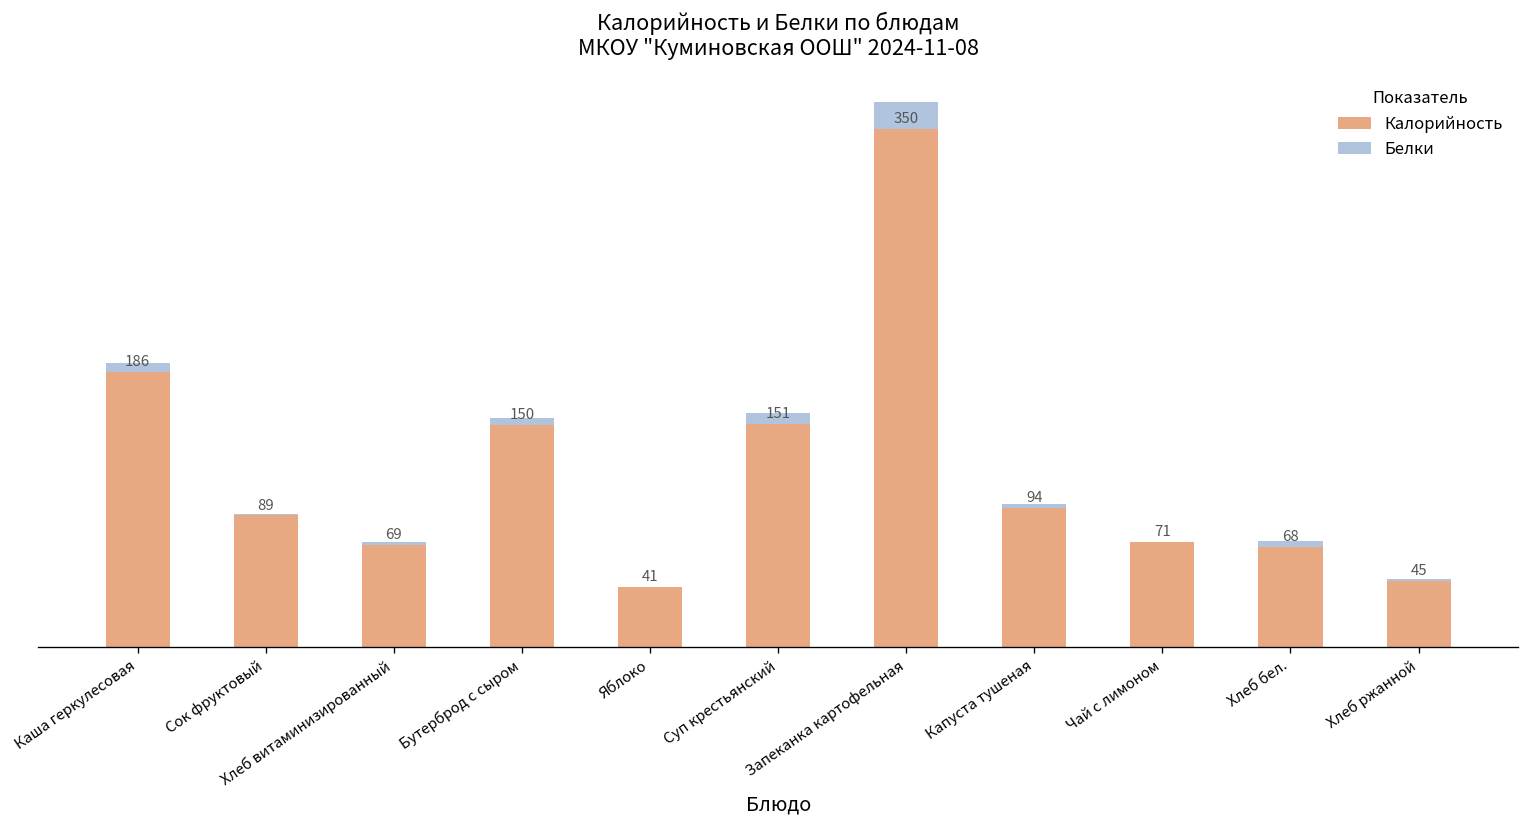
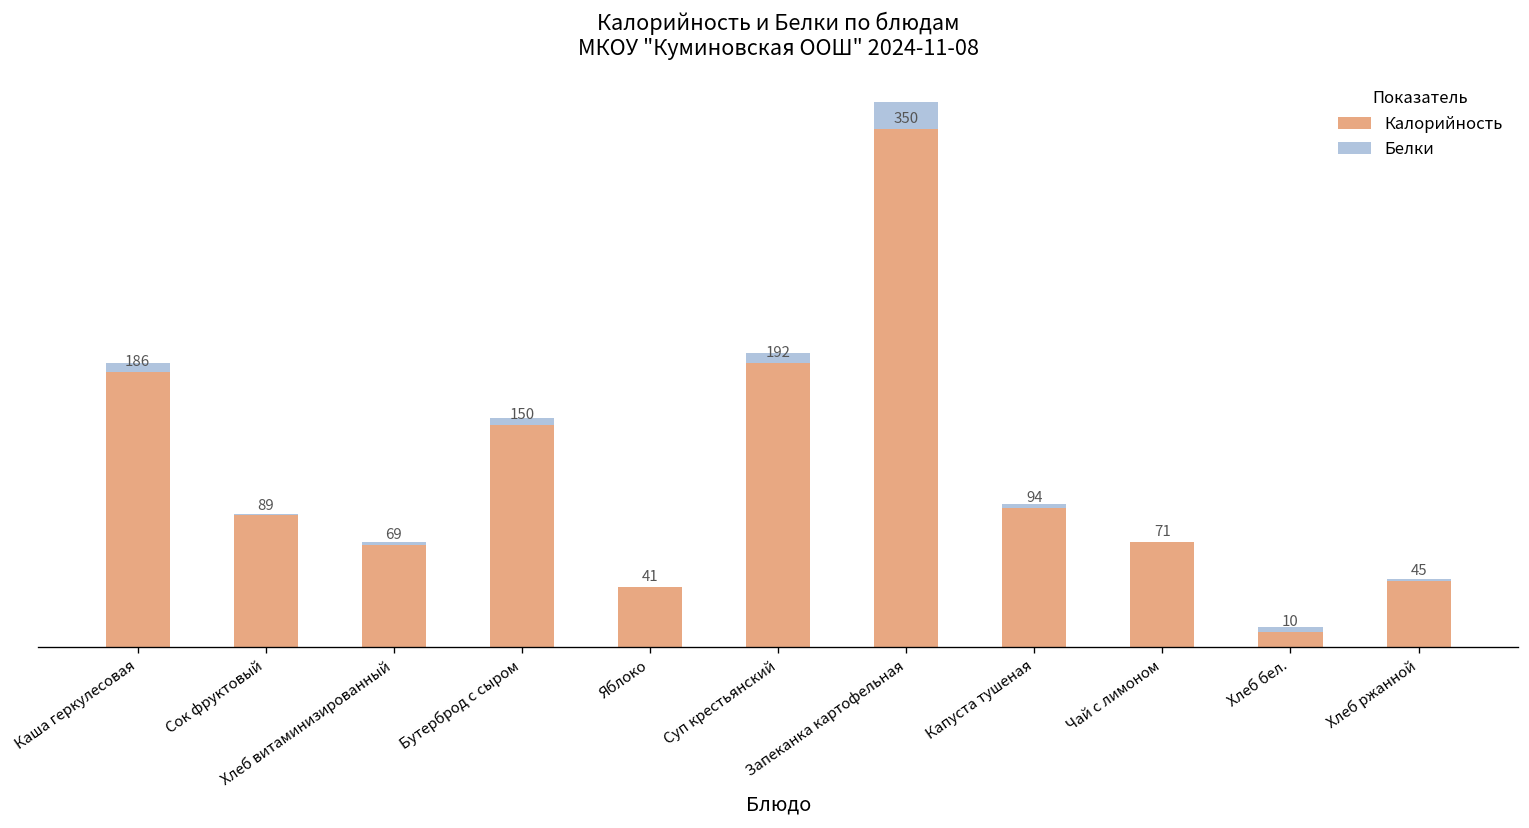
  {
    "Калорийность": {
      "Каша геркулесовая": 186,
      "Сок фруктовый": 89,
      "Хлеб витаминизированный": 69,
      "Бутерброд с сыром": 150,
      "Яблоко": 41,
-     "Суп крестьянский": 151,
+     "Суп крестьянский": 192,
      "Запеканка картофельная": 350,
      "Капуста тушеная": 94,
      "Чай с лимоном": 71,
-     "Хлеб бел.": 68,
+     "Хлеб бел.": 10,
      "Хлеб ржанной": 45
    }
  }
